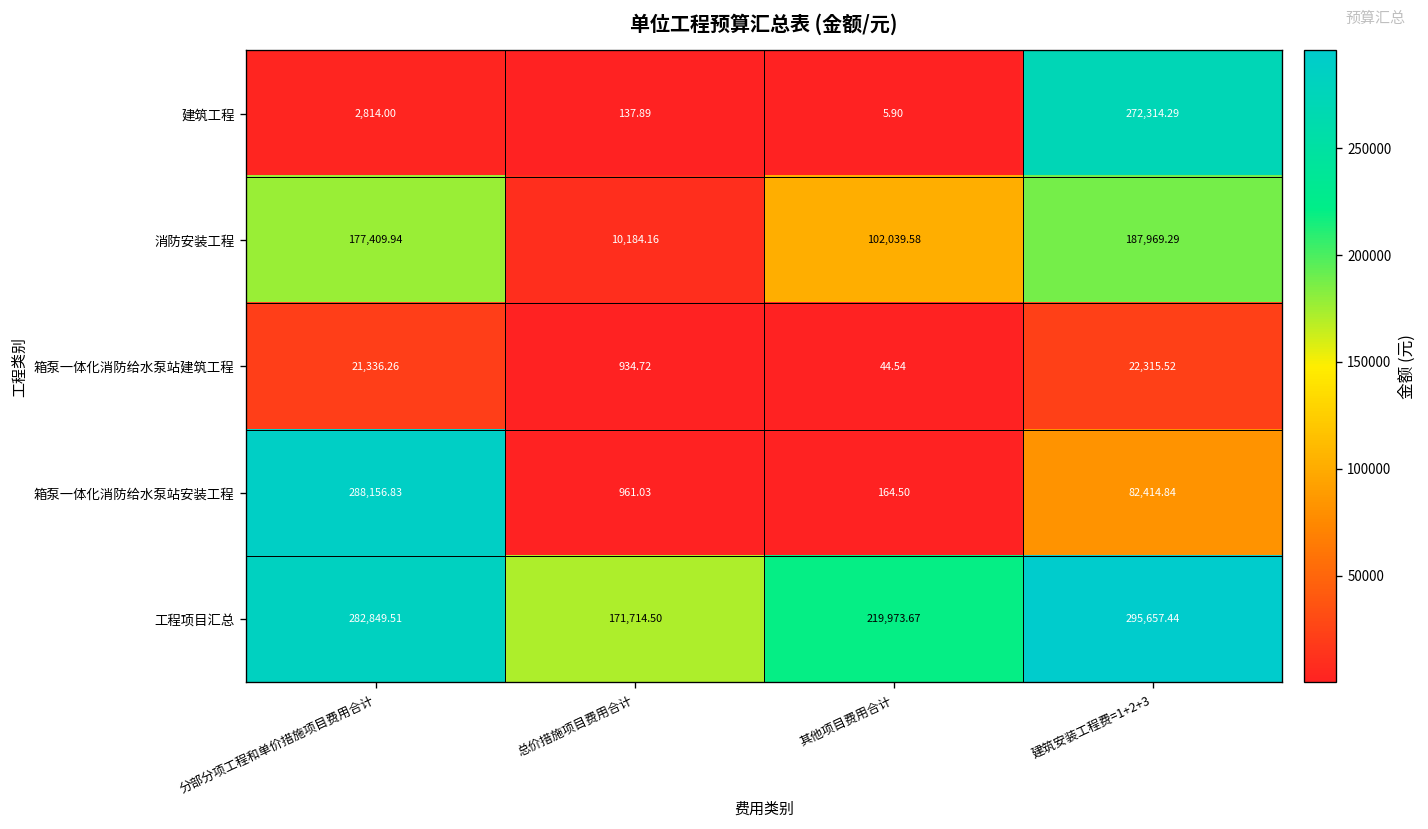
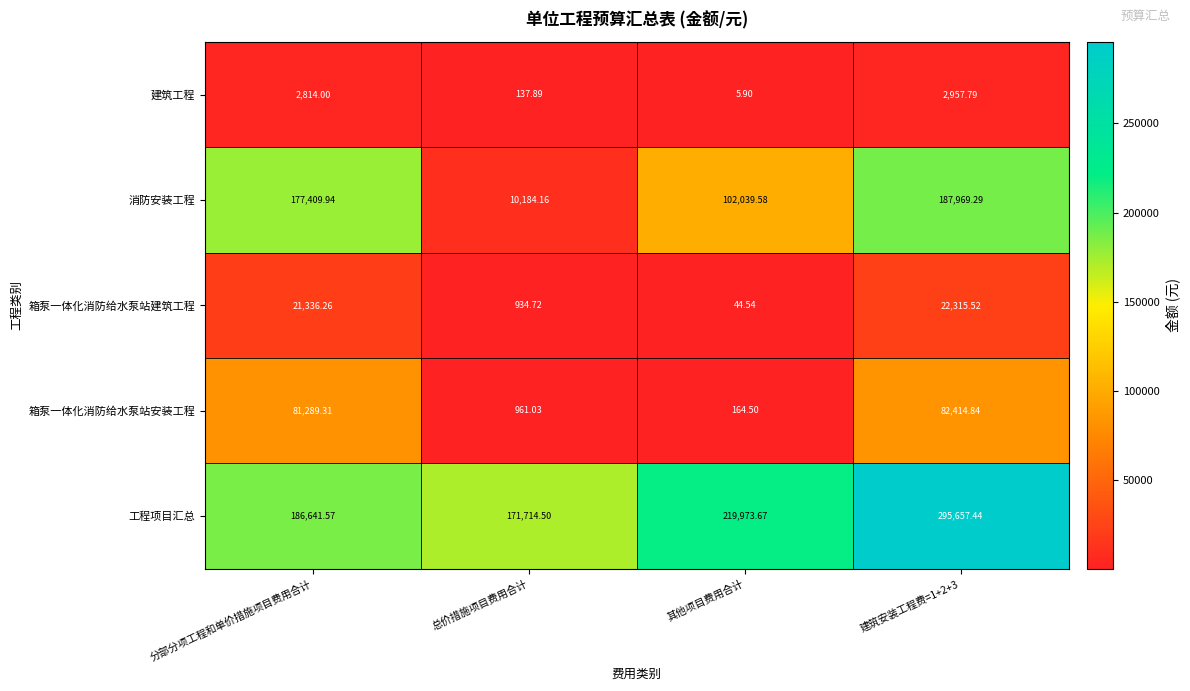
  {
    "建筑工程": {
      "分部分项工程和单价措施项目费用合计": "2,814.00",
      "总价措施项目费用合计": "137.89",
      "其他项目费用合计": "5.90",
-     "建筑安装工程费=1+2+3": "272,314.29"
+     "建筑安装工程费=1+2+3": "2,957.79"
    },
    "消防安装工程": {
      "分部分项工程和单价措施项目费用合计": "177,409.94",
      "总价措施项目费用合计": "10,184.16",
      "其他项目费用合计": "102,039.58",
      "建筑安装工程费=1+2+3": "187,969.29"
    },
    "箱泵一体化消防给水泵站建筑工程": {
      "分部分项工程和单价措施项目费用合计": "21,336.26",
      "总价措施项目费用合计": "934.72",
      "其他项目费用合计": "44.54",
      "建筑安装工程费=1+2+3": "22,315.52"
    },
    "箱泵一体化消防给水泵站安装工程": {
-     "分部分项工程和单价措施项目费用合计": "288,156.83",
+     "分部分项工程和单价措施项目费用合计": "81,289.31",
      "总价措施项目费用合计": "961.03",
      "其他项目费用合计": "164.50",
      "建筑安装工程费=1+2+3": "82,414.84"
    },
    "工程项目汇总": {
-     "分部分项工程和单价措施项目费用合计": "282,849.51",
+     "分部分项工程和单价措施项目费用合计": "186,641.57",
      "总价措施项目费用合计": "171,714.50",
      "其他项目费用合计": "219,973.67",
      "建筑安装工程费=1+2+3": "295,657.44"
    }
  }
